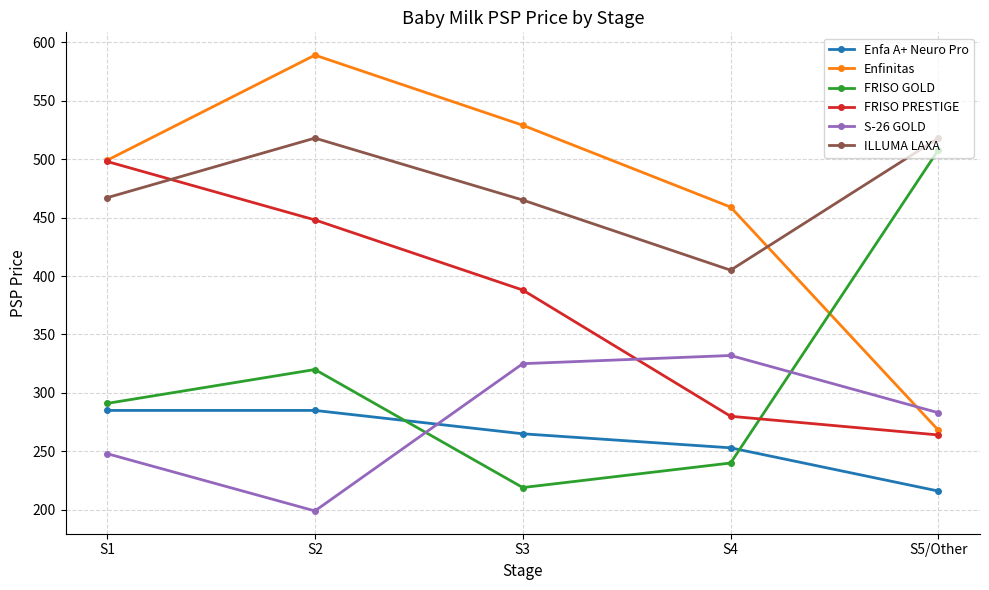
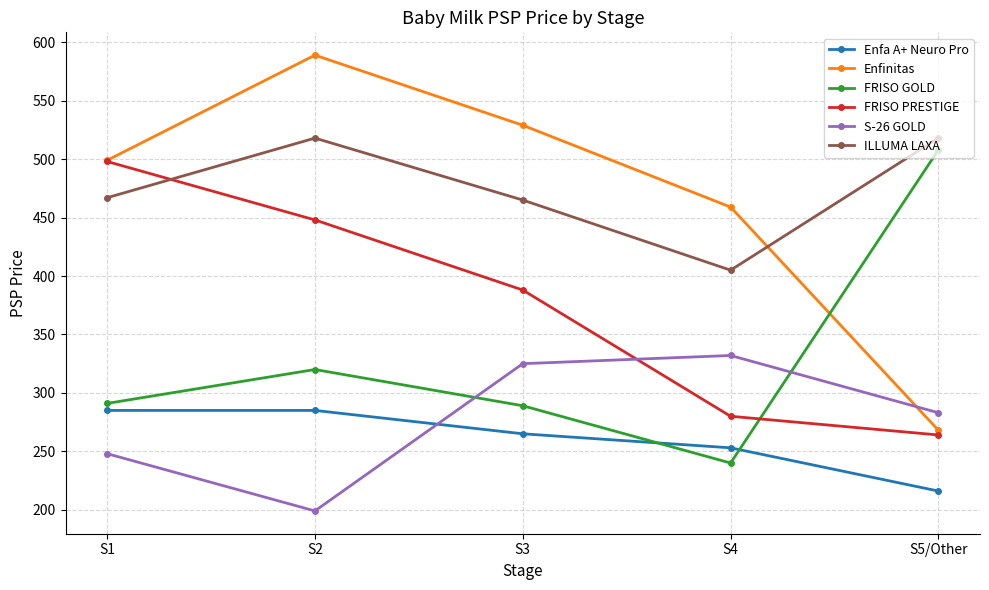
  {
    "Enfa A+ Neuro Pro": {
      "S1": 285,
      "S2": 285,
      "S3": 265,
      "S4": 253,
      "S5/Other": 216
    },
    "Enfinitas": {
      "S2": 589,
      "S3": 529,
      "S4": 459,
      "S5/Other": 268
    },
    "FRISO GOLD": {
      "S1": 291,
      "S2": 320,
-     "S3": 219,
+     "S3": 289,
      "S4": 240
    },
    "FRISO PRESTIGE": {
      "S2": 448,
      "S3": 388,
      "S4": 280,
      "S5/Other": 264
    },
    "S-26 GOLD": {
      "S1": 248,
      "S2": 199,
      "S3": 325,
      "S4": 332,
      "S5/Other": 283
    },
    "ILLUMA LAXA": {
      "S1": 467,
      "S2": 518,
      "S3": 465,
      "S4": 405
    }
  }
